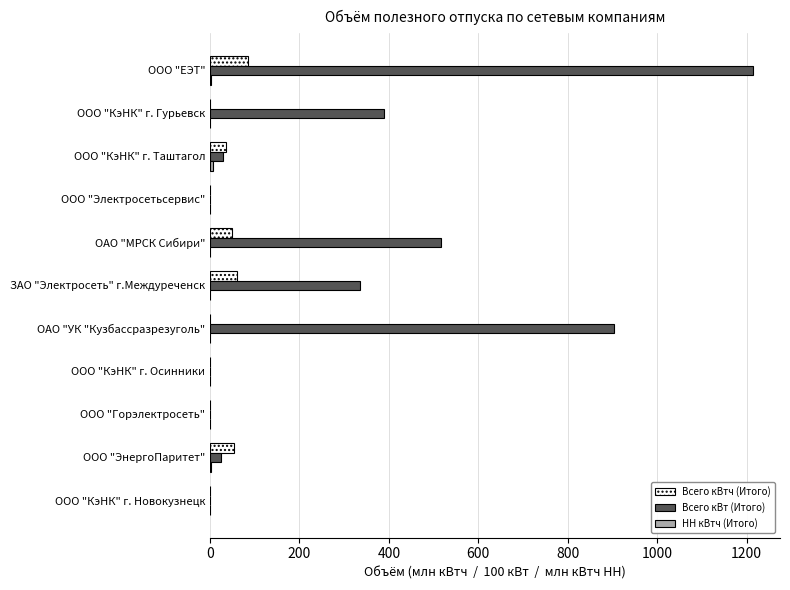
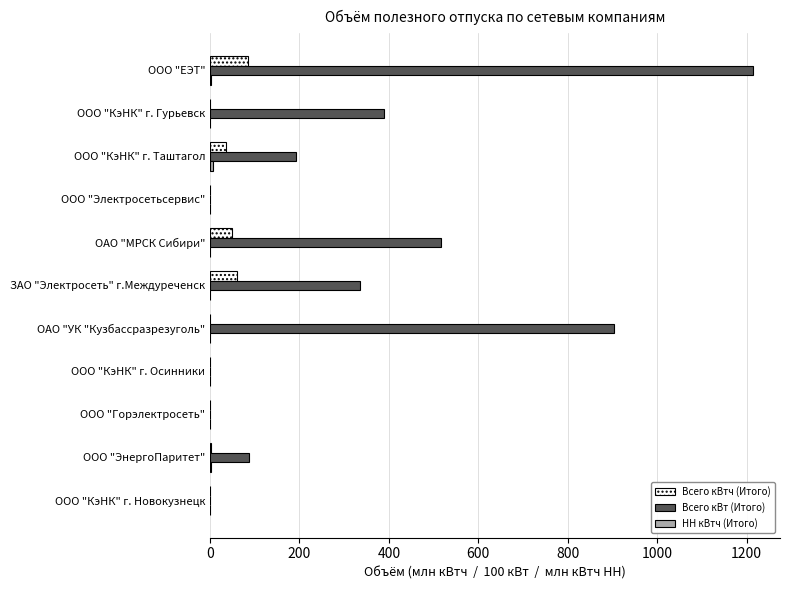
  {
    "Всего кВтч (Итого)": {
      "ООО \"ЕЭТ\"": 80,
      "ООО \"КэНК\" г. Таштагол": 40,
      "ОАО \"МРСК Сибири\"": 50,
      "ЗАО \"Электросеть\" г.Междуреченск": 60,
-     "ООО \"ЭнергоПаритет\"": 50
+     "ООО \"ЭнергоПаритет\"": 0
    },
    "Всего кВт (Итого)": {
      "ООО \"ЕЭТ\"": 1210,
      "ООО \"КэНК\" г. Гурьевск": 390,
-     "ООО \"КэНК\" г. Таштагол": 30,
+     "ООО \"КэНК\" г. Таштагол": 190,
      "ОАО \"МРСК Сибири\"": 520,
      "ЗАО \"Электросеть\" г.Междуреченск": 330,
      "ОАО \"УК \"Кузбассразрезуголь\"": 900,
      "ООО \"КэНК\" г. Осинники": 0,
-     "ООО \"ЭнергоПаритет\"": 20
+     "ООО \"ЭнергоПаритет\"": 90
    },
    "НН кВтч (Итого)": {
      "ООО \"КэНК\" г. Таштагол": 10,
      "ЗАО \"Электросеть\" г.Междуреченск": 0,
      "ОАО \"УК \"Кузбассразрезуголь\"": 0
    }
  }
